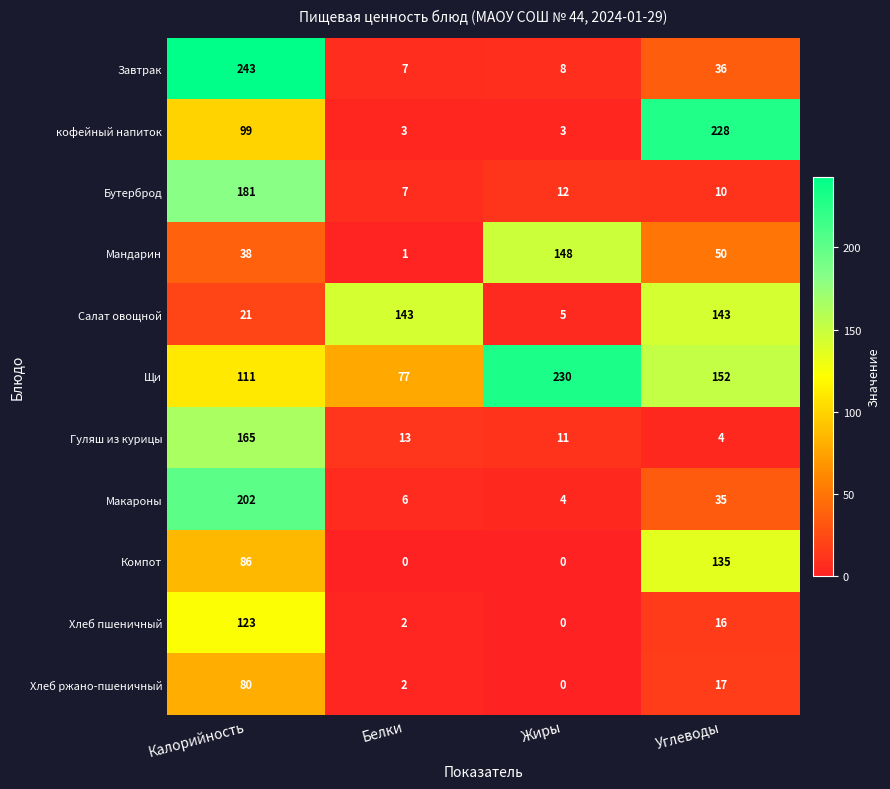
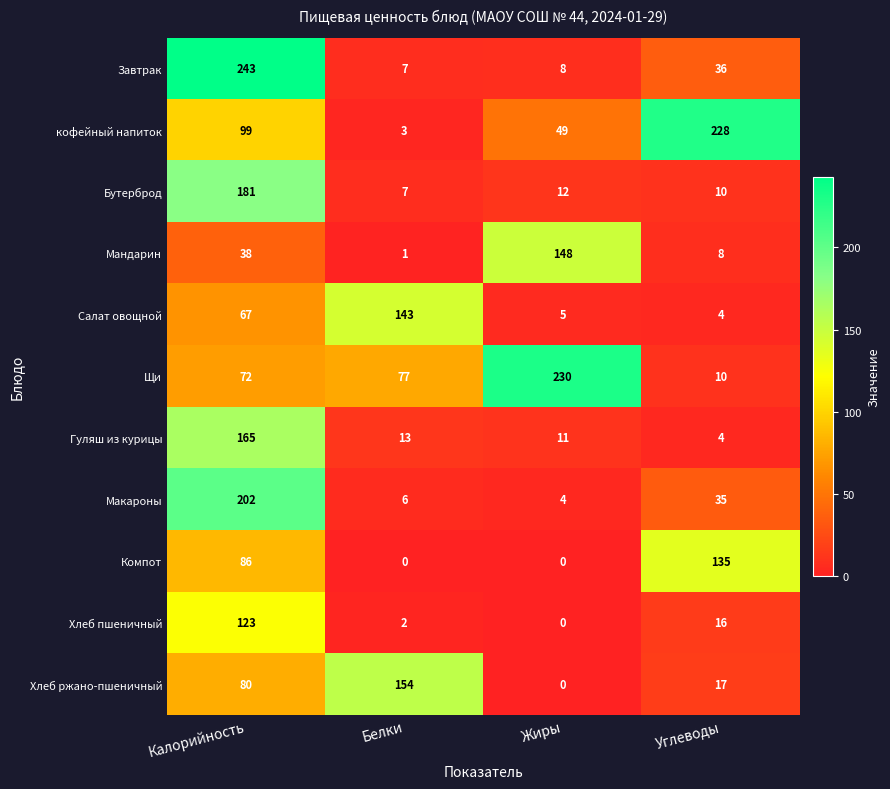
  {
    "Завтрак": {
      "Калорийность": 243,
      "Белки": 7,
      "Жиры": 8,
      "Углеводы": 36
    },
    "кофейный напиток": {
      "Калорийность": 99,
      "Белки": 3,
-     "Жиры": 3,
+     "Жиры": 49,
      "Углеводы": 228
    },
    "Бутерброд": {
      "Калорийность": 181,
      "Белки": 7,
      "Жиры": 12,
      "Углеводы": 10
    },
    "Мандарин": {
      "Калорийность": 38,
      "Белки": 1,
      "Жиры": 148,
-     "Углеводы": 50
+     "Углеводы": 8
    },
    "Салат овощной": {
-     "Калорийность": 21,
+     "Калорийность": 67,
      "Белки": 143,
      "Жиры": 5,
-     "Углеводы": 143
+     "Углеводы": 4
    },
    "Щи": {
-     "Калорийность": 111,
+     "Калорийность": 72,
      "Белки": 77,
      "Жиры": 230,
-     "Углеводы": 152
+     "Углеводы": 10
    },
    "Гуляш из курицы": {
      "Калорийность": 165,
      "Белки": 13,
      "Жиры": 11,
      "Углеводы": 4
    },
    "Макароны": {
      "Калорийность": 202,
      "Белки": 6,
      "Жиры": 4,
      "Углеводы": 35
    },
    "Компот": {
      "Калорийность": 86,
      "Белки": 0,
      "Жиры": 0,
      "Углеводы": 135
    },
    "Хлеб пшеничный": {
      "Калорийность": 123,
      "Белки": 2,
      "Жиры": 0,
      "Углеводы": 16
    },
    "Хлеб ржано-пшеничный": {
      "Калорийность": 80,
-     "Белки": 2,
+     "Белки": 154,
      "Жиры": 0,
      "Углеводы": 17
    }
  }
